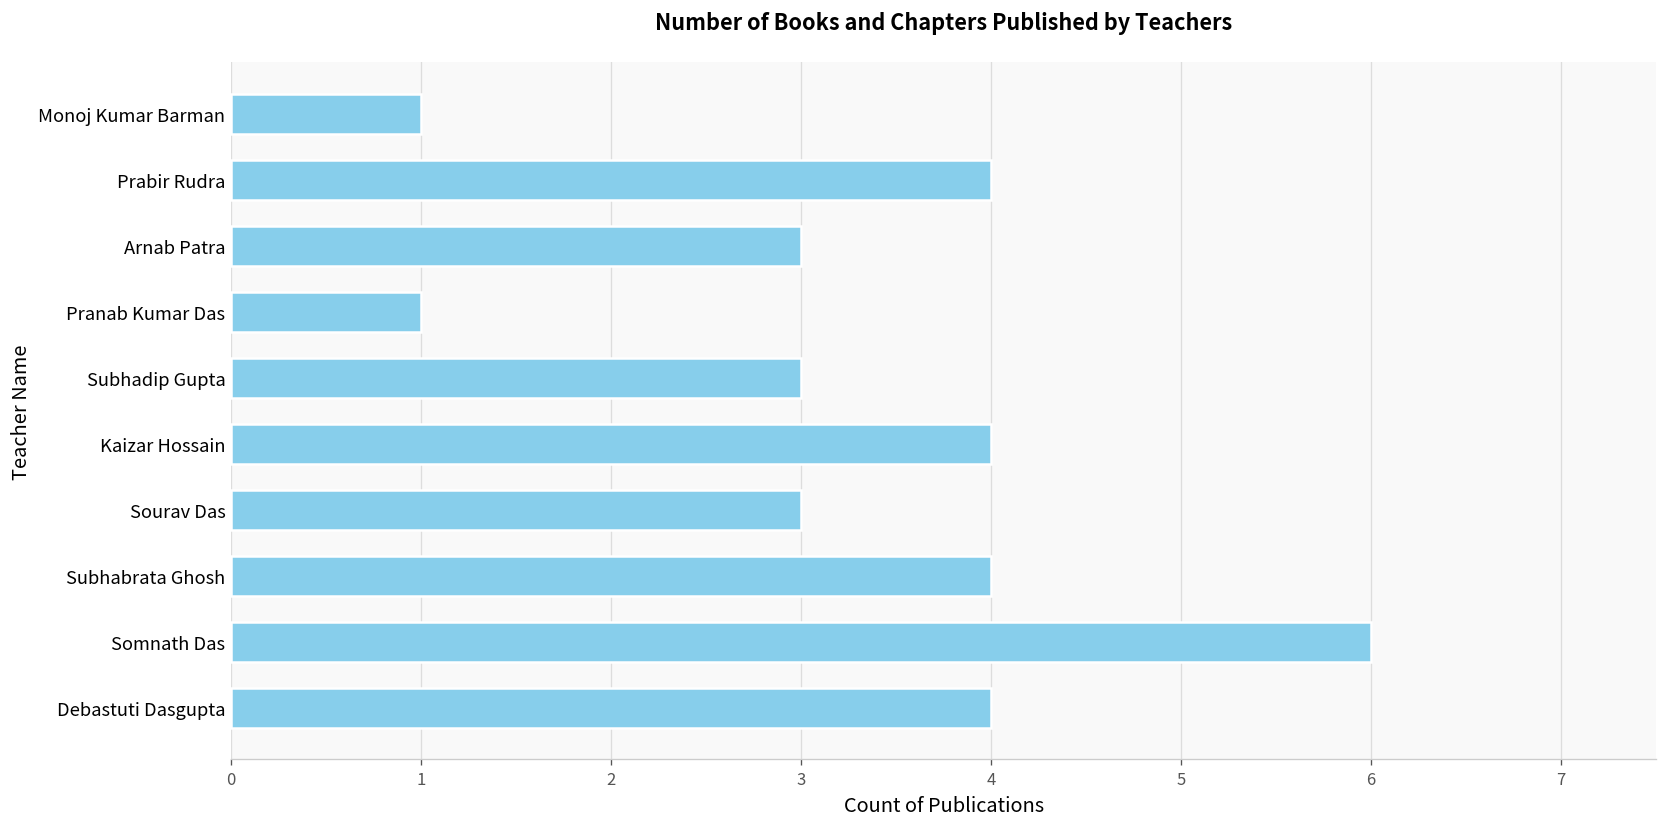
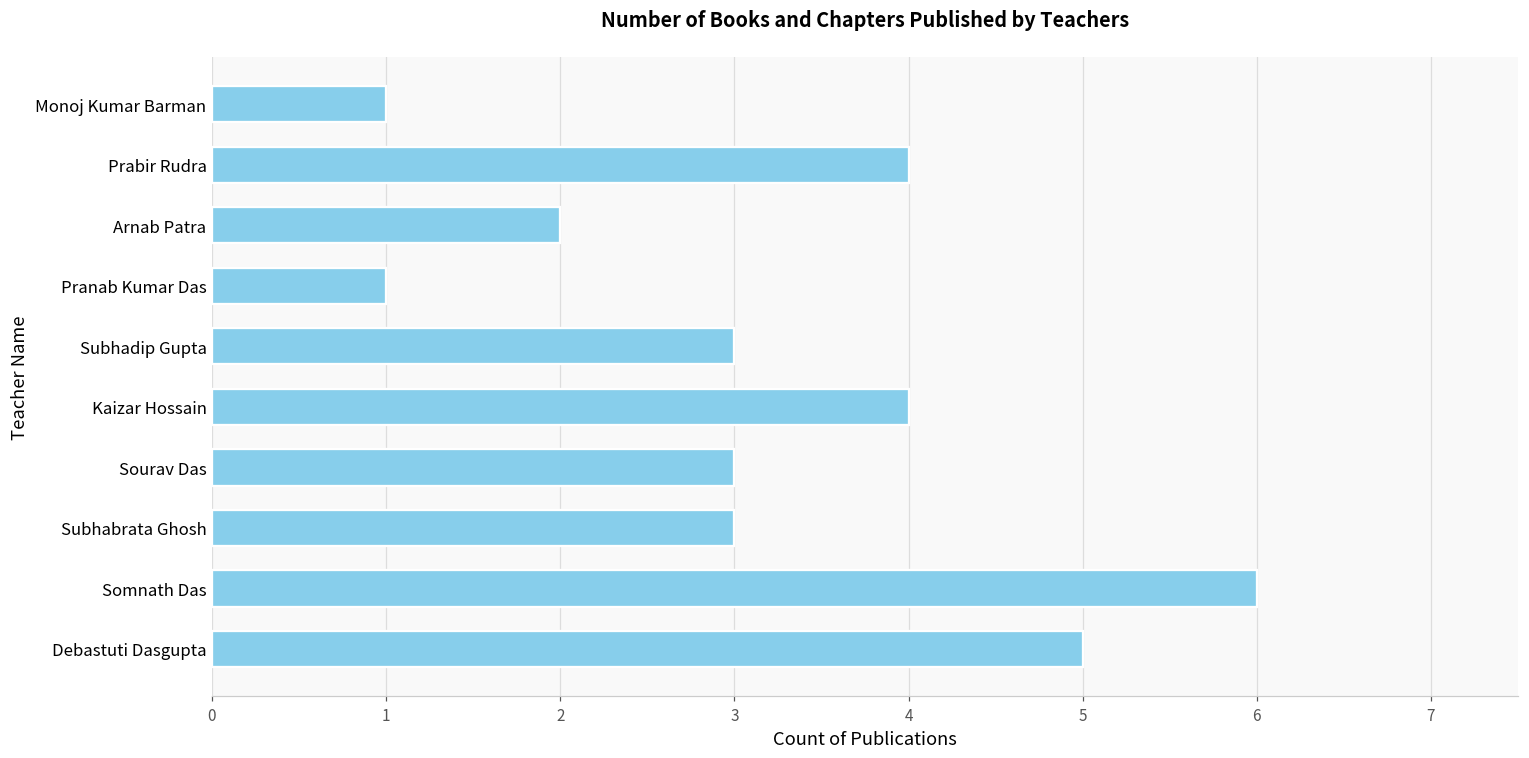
  {
    "Monoj Kumar Barman": 1,
    "Prabir Rudra": 4,
-   "Arnab Patra": 3,
+   "Arnab Patra": 2,
    "Pranab Kumar Das": 1,
    "Subhadip Gupta": 3,
    "Kaizar Hossain": 4,
    "Sourav Das": 3,
-   "Subhabrata Ghosh": 4,
+   "Subhabrata Ghosh": 3,
    "Somnath Das": 6,
-   "Debastuti Dasgupta": 4
+   "Debastuti Dasgupta": 5
  }
